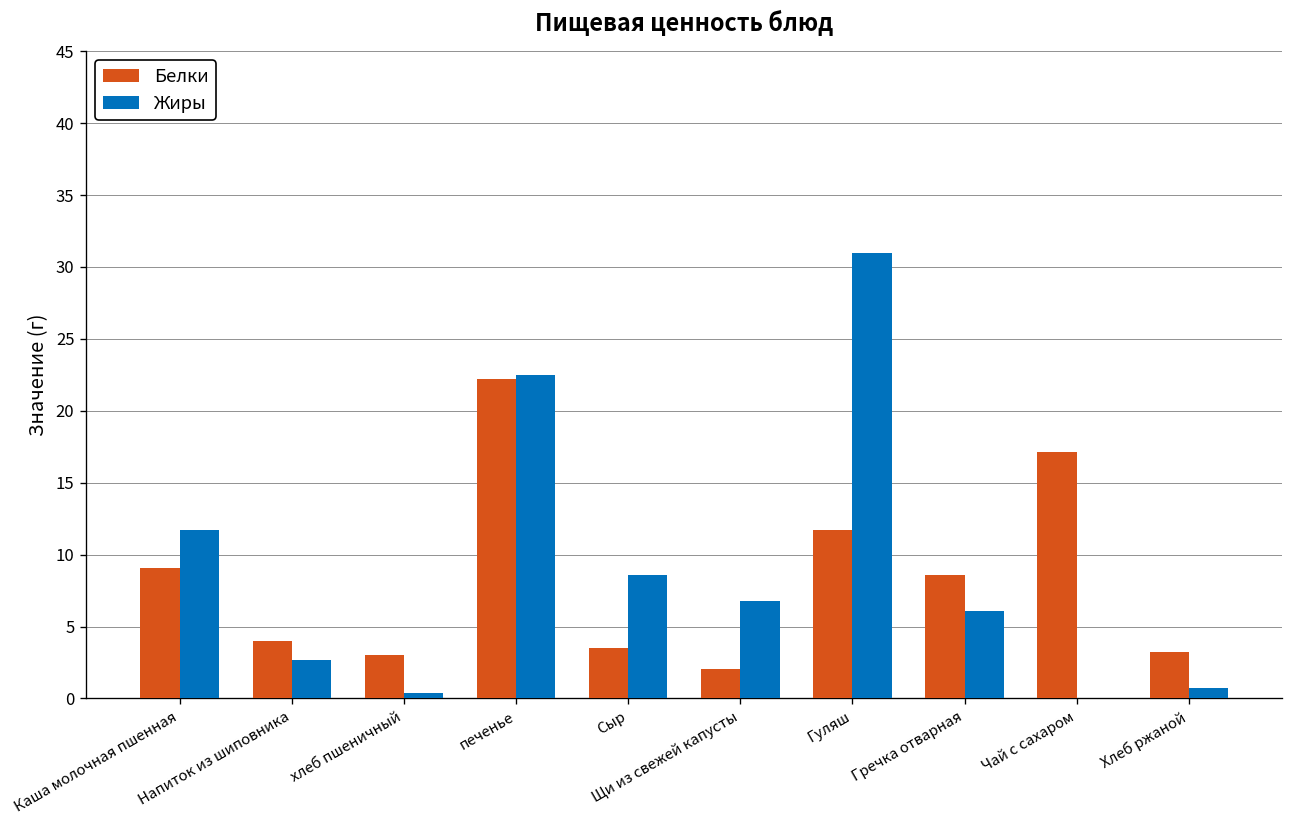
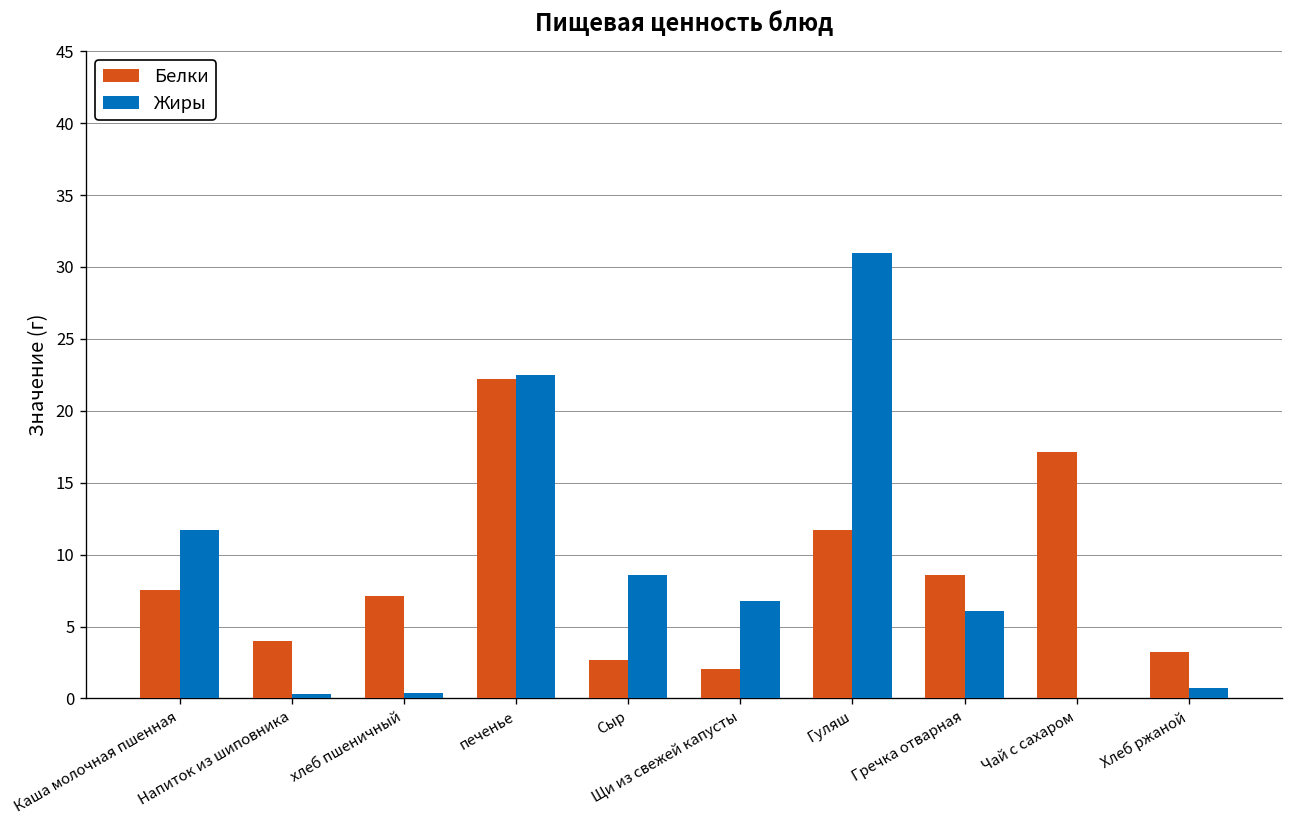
  {
    "Белки": {
-     "Каша молочная пшенная": 9.0,
+     "Каша молочная пшенная": 7.5,
      "Напиток из шиповника": 4.0,
-     "хлеб пшеничный": 3.0,
+     "хлеб пшеничный": 7.1,
      "печенье": 22.2,
-     "Сыр": 3.5,
+     "Сыр": 2.7,
      "Щи из свежей капусты": 2.1,
      "Гуляш": 11.7,
      "Гречка отварная": 8.6,
      "Чай с сахаром": 17.1,
      "Хлеб ржаной": 3.3
    },
    "Жиры": {
      "Каша молочная пшенная": 11.7,
-     "Напиток из шиповника": 2.7,
+     "Напиток из шиповника": 0.3,
      "хлеб пшеничный": 0.4,
      "печенье": 22.5,
      "Сыр": 8.6,
      "Щи из свежей капусты": 6.8,
      "Гуляш": 31.0,
      "Гречка отварная": 6.1,
      "Хлеб ржаной": 0.7
    }
  }
